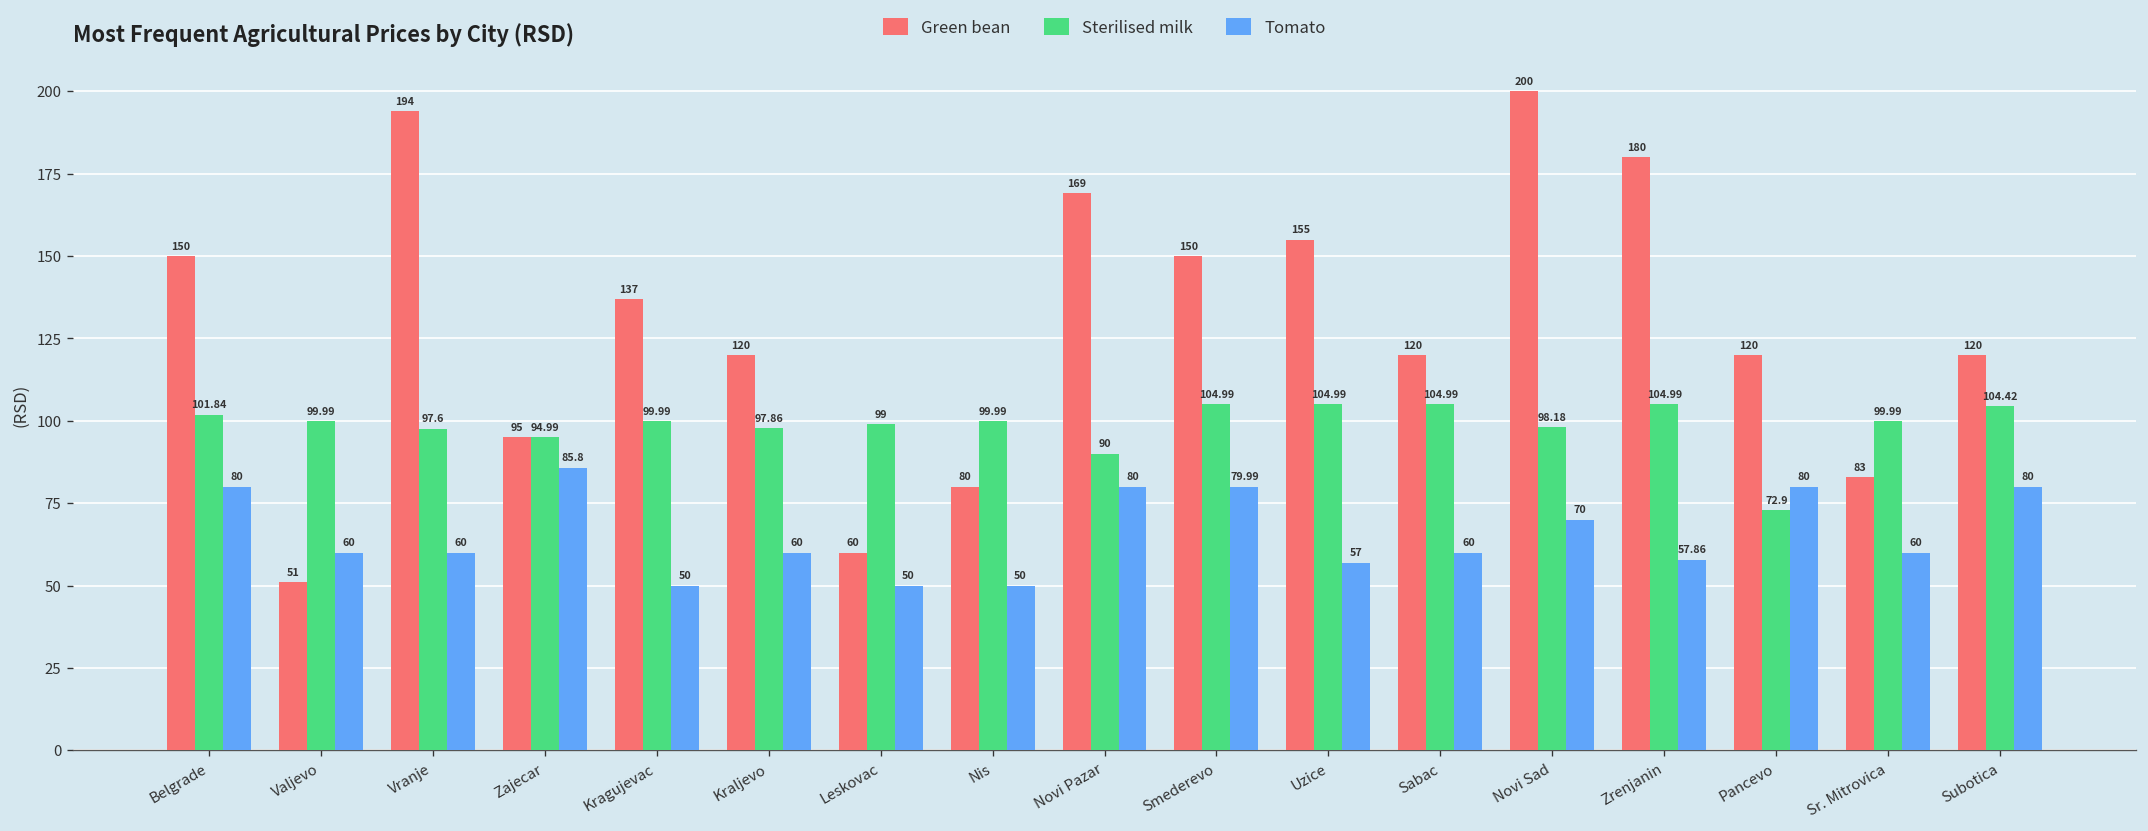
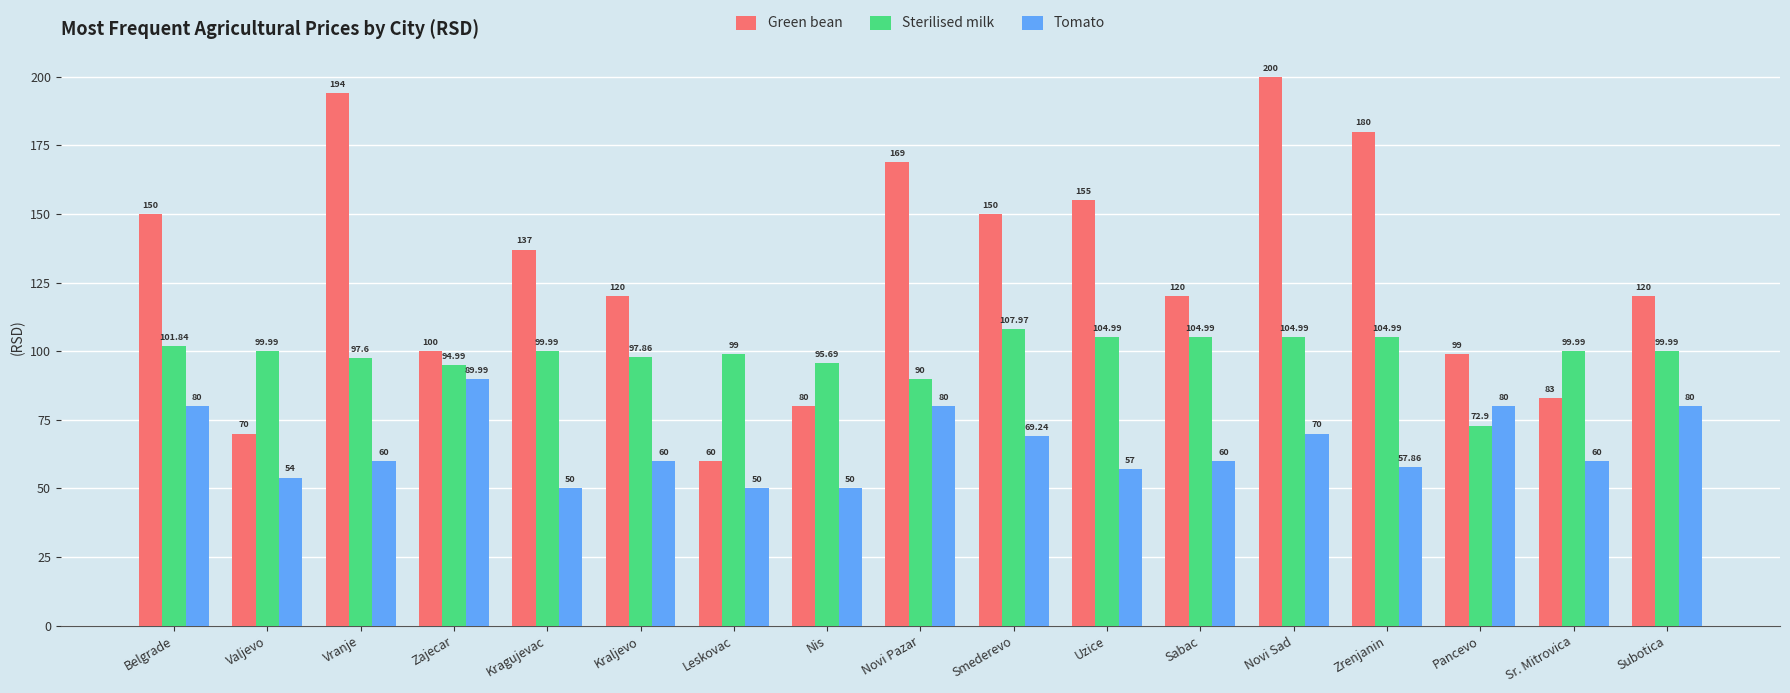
  {
    "Green bean": {
      "Belgrade": 150,
-     "Valjevo": 51,
+     "Valjevo": 70,
      "Vranje": 194,
-     "Zajecar": 95,
+     "Zajecar": 100,
      "Kragujevac": 137,
      "Kraljevo": 120,
      "Leskovac": 60,
      "Nis": 80,
      "Novi Pazar": 169,
      "Smederevo": 150,
      "Uzice": 155,
      "Sabac": 120,
      "Novi Sad": 200,
      "Zrenjanin": 180,
-     "Pancevo": 120,
+     "Pancevo": 99,
      "Sr. Mitrovica": 83,
      "Subotica": 120
    },
    "Sterilised milk": {
      "Belgrade": 101.84,
      "Valjevo": 99.99,
      "Vranje": 97.6,
      "Zajecar": 94.99,
      "Kragujevac": 99.99,
      "Kraljevo": 97.86,
      "Leskovac": 99,
-     "Nis": 99.99,
+     "Nis": 95.69,
      "Novi Pazar": 90,
-     "Smederevo": 104.99,
+     "Smederevo": 107.97,
      "Uzice": 104.99,
      "Sabac": 104.99,
-     "Novi Sad": 98.18,
+     "Novi Sad": 104.99,
      "Zrenjanin": 104.99,
      "Pancevo": 72.9,
      "Sr. Mitrovica": 99.99,
-     "Subotica": 104.42
+     "Subotica": 99.99
    },
    "Tomato": {
      "Belgrade": 80,
-     "Valjevo": 60,
+     "Valjevo": 54,
      "Vranje": 60,
-     "Zajecar": 85.8,
+     "Zajecar": 89.99,
      "Kragujevac": 50,
      "Kraljevo": 60,
      "Leskovac": 50,
      "Nis": 50,
      "Novi Pazar": 80,
-     "Smederevo": 79.99,
+     "Smederevo": 69.24,
      "Uzice": 57,
      "Sabac": 60,
      "Novi Sad": 70,
      "Zrenjanin": 57.86,
      "Pancevo": 80,
      "Sr. Mitrovica": 60,
      "Subotica": 80
    }
  }
